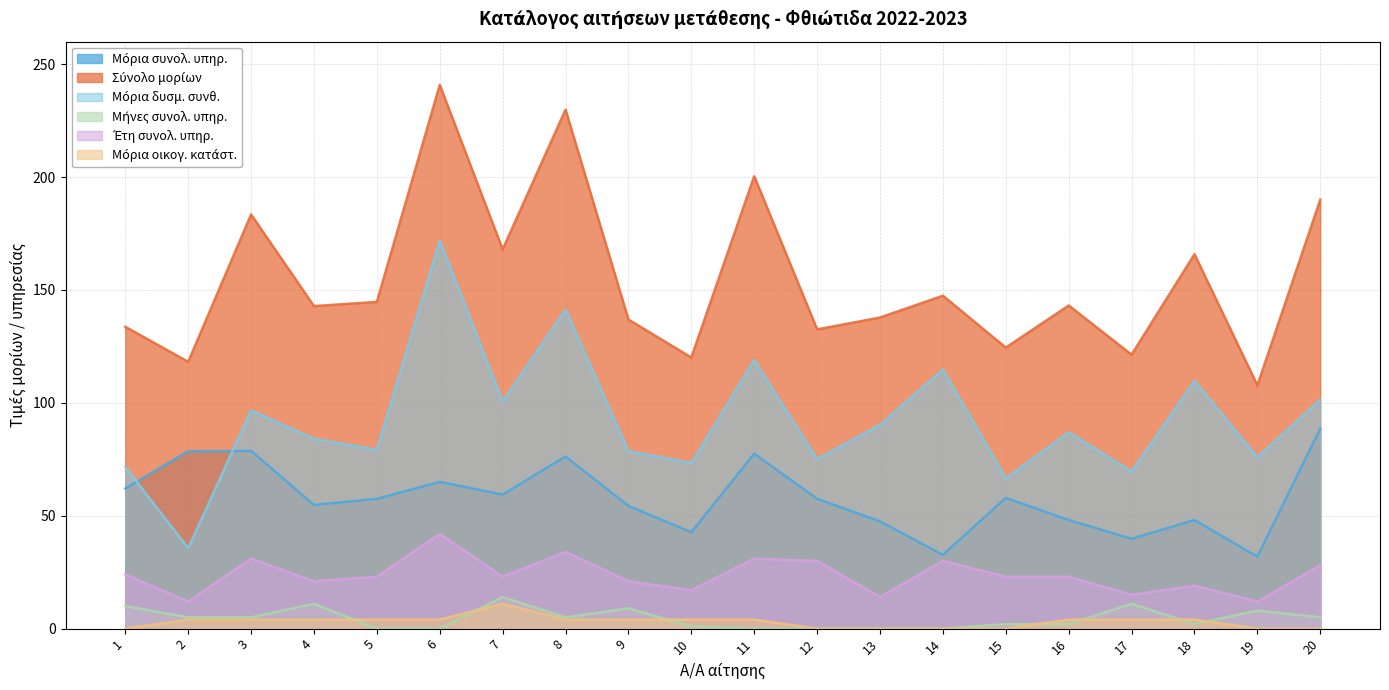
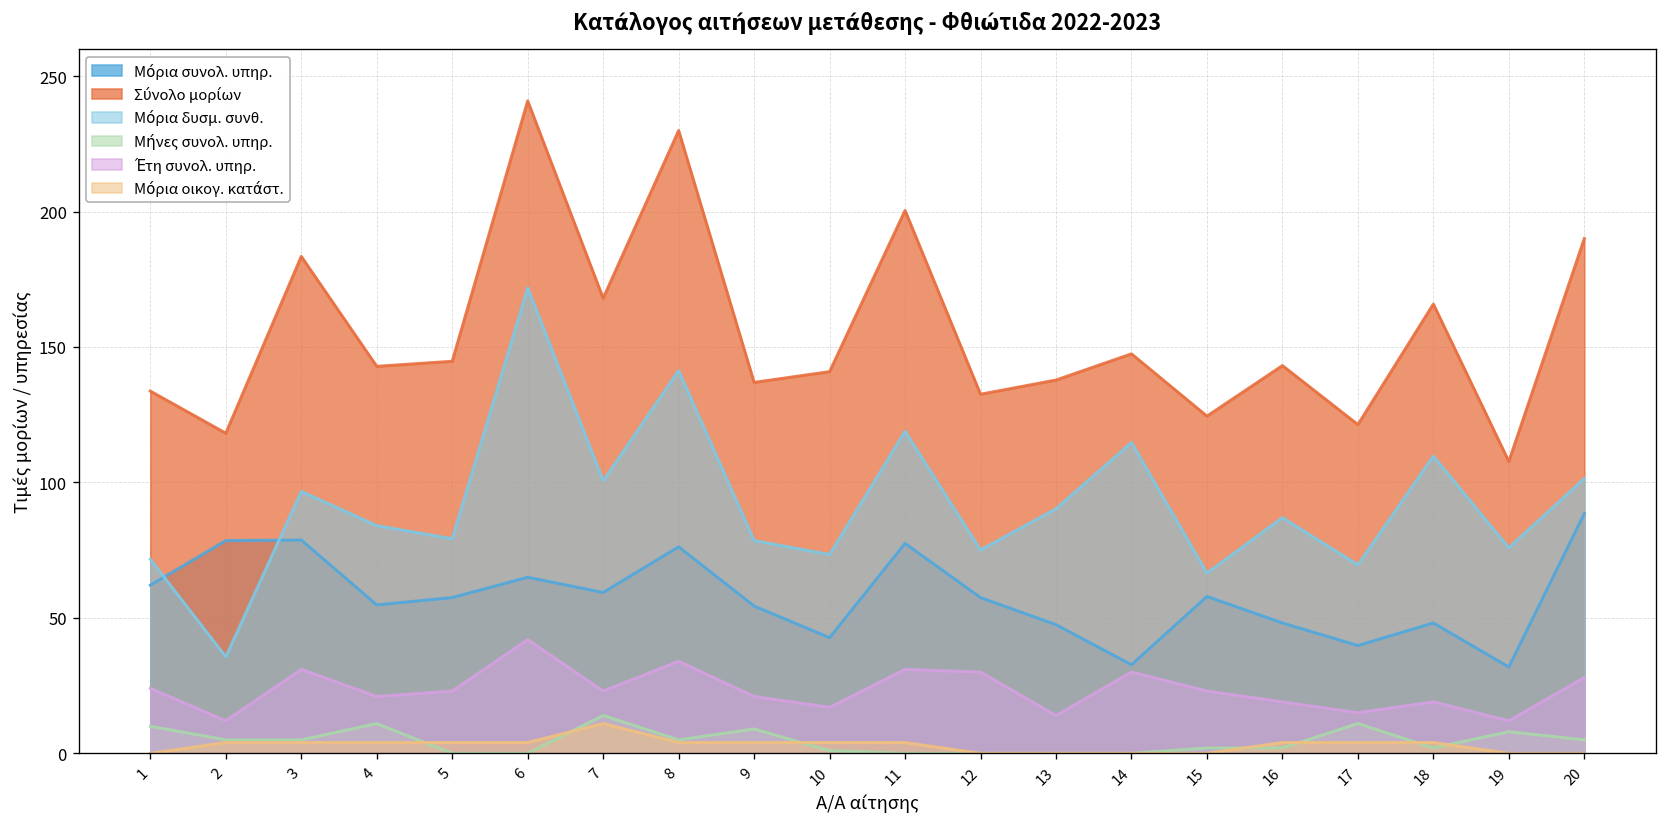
  {
    "Σύνολο μορίων": {
      "1": 134,
      "2": 118,
      "3": 183,
      "4": 143,
      "5": 145,
      "6": 241,
      "7": 168,
      "8": 230,
      "9": 137,
-     "10": 120,
+     "10": 141,
      "11": 200,
      "12": 133,
      "13": 138,
      "14": 147,
      "15": 124,
      "16": 143,
      "17": 121,
      "18": 166,
      "19": 108,
      "20": 190
    },
    "Μήνες συνολ. υπηρ.": {
      "1": 10,
      "4": 11,
      "5": 0,
      "6": 0,
      "7": 14,
      "9": 9,
      "10": 1,
      "11": 0,
      "15": 2,
      "16": 2,
      "17": 11,
      "18": 2,
      "19": 8,
      "20": 5
    },
    "Έτη συνολ. υπηρ.": {
      "1": 24,
      "2": 12,
      "3": 31,
      "4": 21,
      "5": 23,
      "6": 42,
      "7": 23,
      "8": 34,
      "9": 21,
      "10": 17,
      "11": 31,
      "12": 30,
      "13": 14,
      "14": 30,
      "15": 23,
-     "16": 23,
+     "16": 19,
      "17": 15,
      "18": 19,
      "19": 12,
      "20": 28
    },
    "Μόρια οικογ. κατάστ.": {
      "1": 0,
      "4": 4,
      "5": 4,
      "6": 4,
      "7": 11,
      "9": 4,
      "10": 4,
      "11": 4,
      "15": 0,
      "16": 4,
      "17": 4,
      "18": 4,
      "19": 0,
      "20": 0
    }
  }
